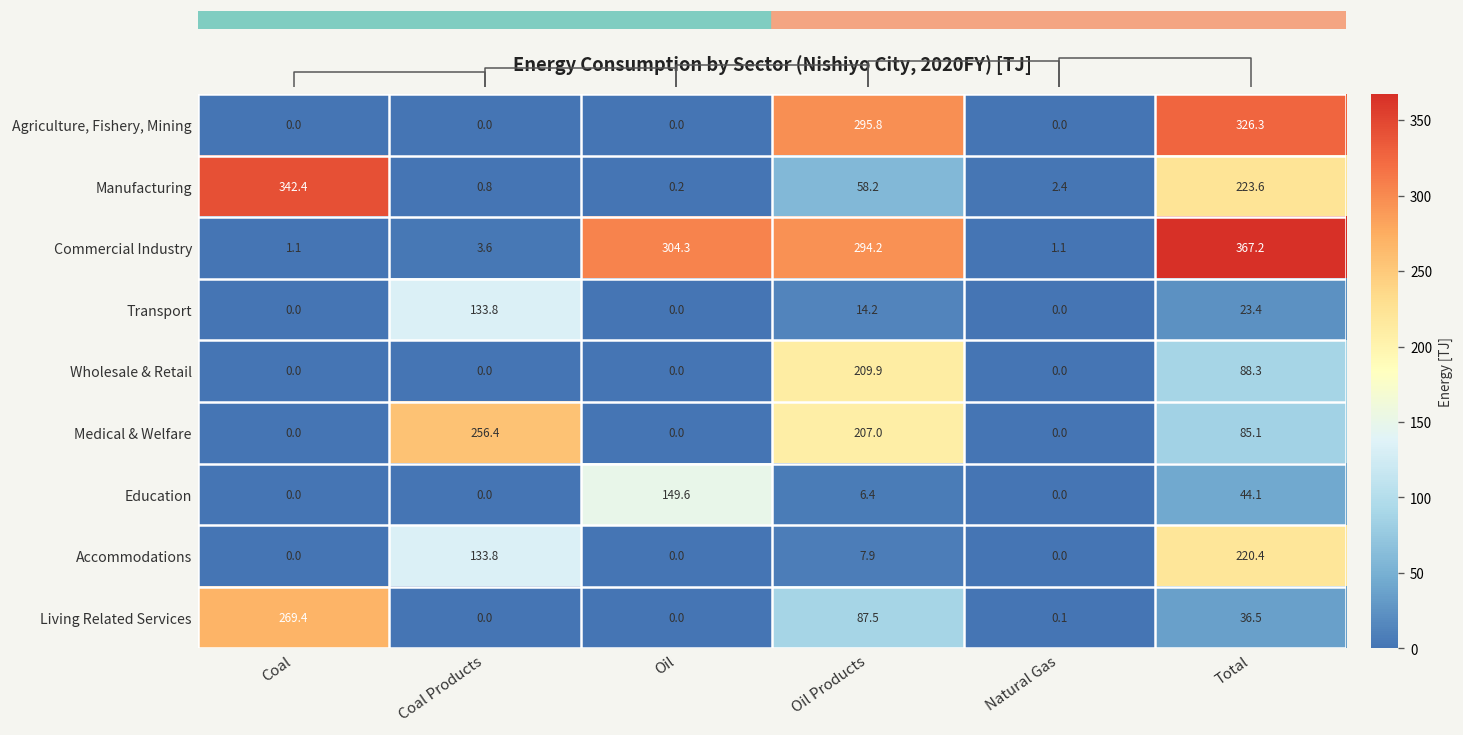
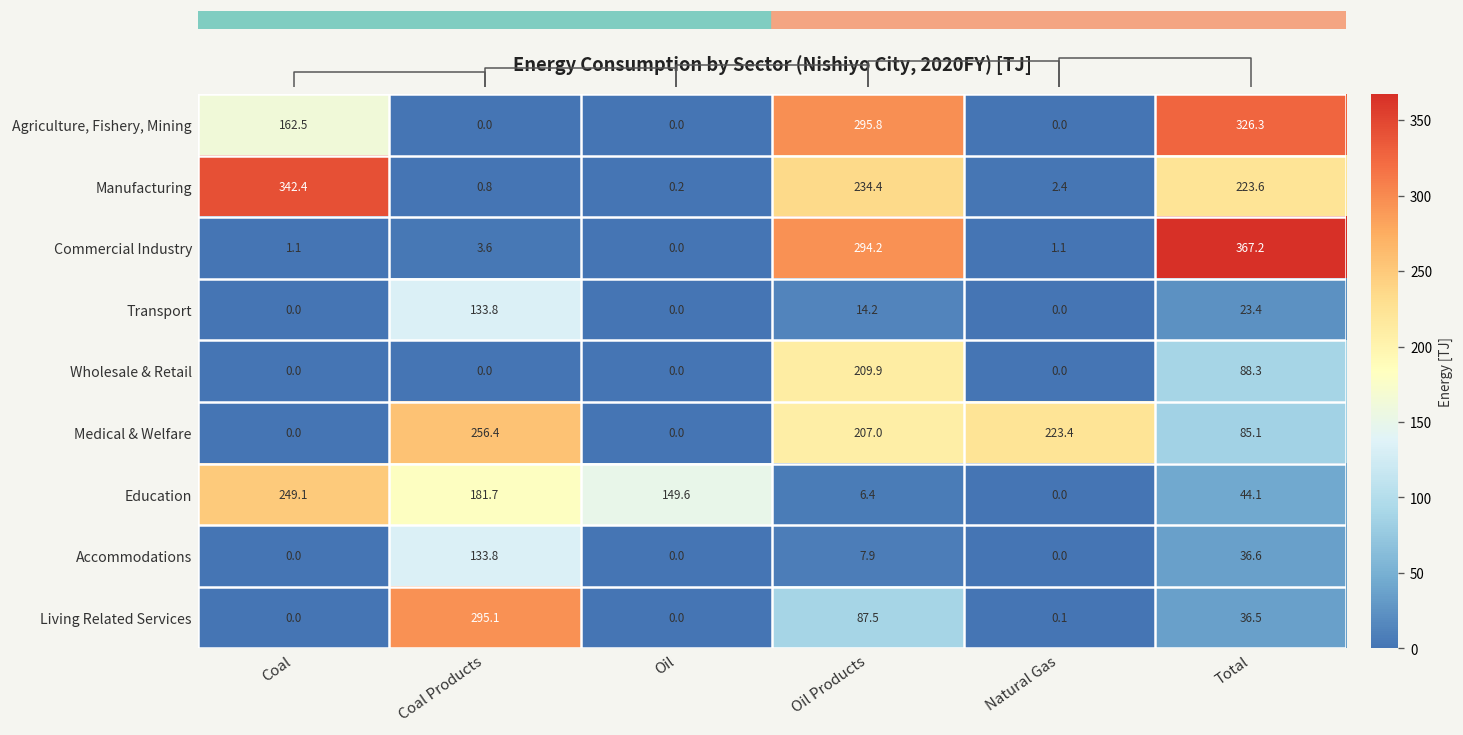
  {
    "Energy Consumption by Sector (Nishiyo City, 2020FY) [TJ]": {
      "Agriculture, Fishery, Mining": {
-       "Coal": 0.0,
+       "Coal": 162.5,
        "Coal Products": 0.0,
        "Oil": 0.0,
        "Oil Products": 295.8,
        "Natural Gas": 0.0,
        "Total": 326.3
      },
      "Manufacturing": {
        "Coal": 342.4,
        "Coal Products": 0.8,
        "Oil": 0.2,
-       "Oil Products": 58.2,
+       "Oil Products": 234.4,
        "Natural Gas": 2.4,
        "Total": 223.6
      },
      "Commercial Industry": {
        "Coal": 1.1,
        "Coal Products": 3.6,
-       "Oil": 304.3,
+       "Oil": 0.0,
        "Oil Products": 294.2,
        "Natural Gas": 1.1,
        "Total": 367.2
      },
      "Transport": {
        "Coal": 0.0,
        "Coal Products": 133.8,
        "Oil": 0.0,
        "Oil Products": 14.2,
        "Natural Gas": 0.0,
        "Total": 23.4
      },
      "Wholesale & Retail": {
        "Coal": 0.0,
        "Coal Products": 0.0,
        "Oil": 0.0,
        "Oil Products": 209.9,
        "Natural Gas": 0.0,
        "Total": 88.3
      },
      "Medical & Welfare": {
        "Coal": 0.0,
        "Coal Products": 256.4,
        "Oil": 0.0,
        "Oil Products": 207.0,
-       "Natural Gas": 0.0,
+       "Natural Gas": 223.4,
        "Total": 85.1
      },
      "Education": {
-       "Coal": 0.0,
-       "Coal Products": 0.0,
+       "Coal": 249.1,
+       "Coal Products": 181.7,
        "Oil": 149.6,
        "Oil Products": 6.4,
        "Natural Gas": 0.0,
        "Total": 44.1
      },
      "Accommodations": {
        "Coal": 0.0,
        "Coal Products": 133.8,
        "Oil": 0.0,
        "Oil Products": 7.9,
        "Natural Gas": 0.0,
-       "Total": 220.4
+       "Total": 36.6
      },
      "Living Related Services": {
-       "Coal": 269.4,
-       "Coal Products": 0.0,
+       "Coal": 0.0,
+       "Coal Products": 295.1,
        "Oil": 0.0,
        "Oil Products": 87.5,
        "Natural Gas": 0.1,
        "Total": 36.5
      }
    }
  }
